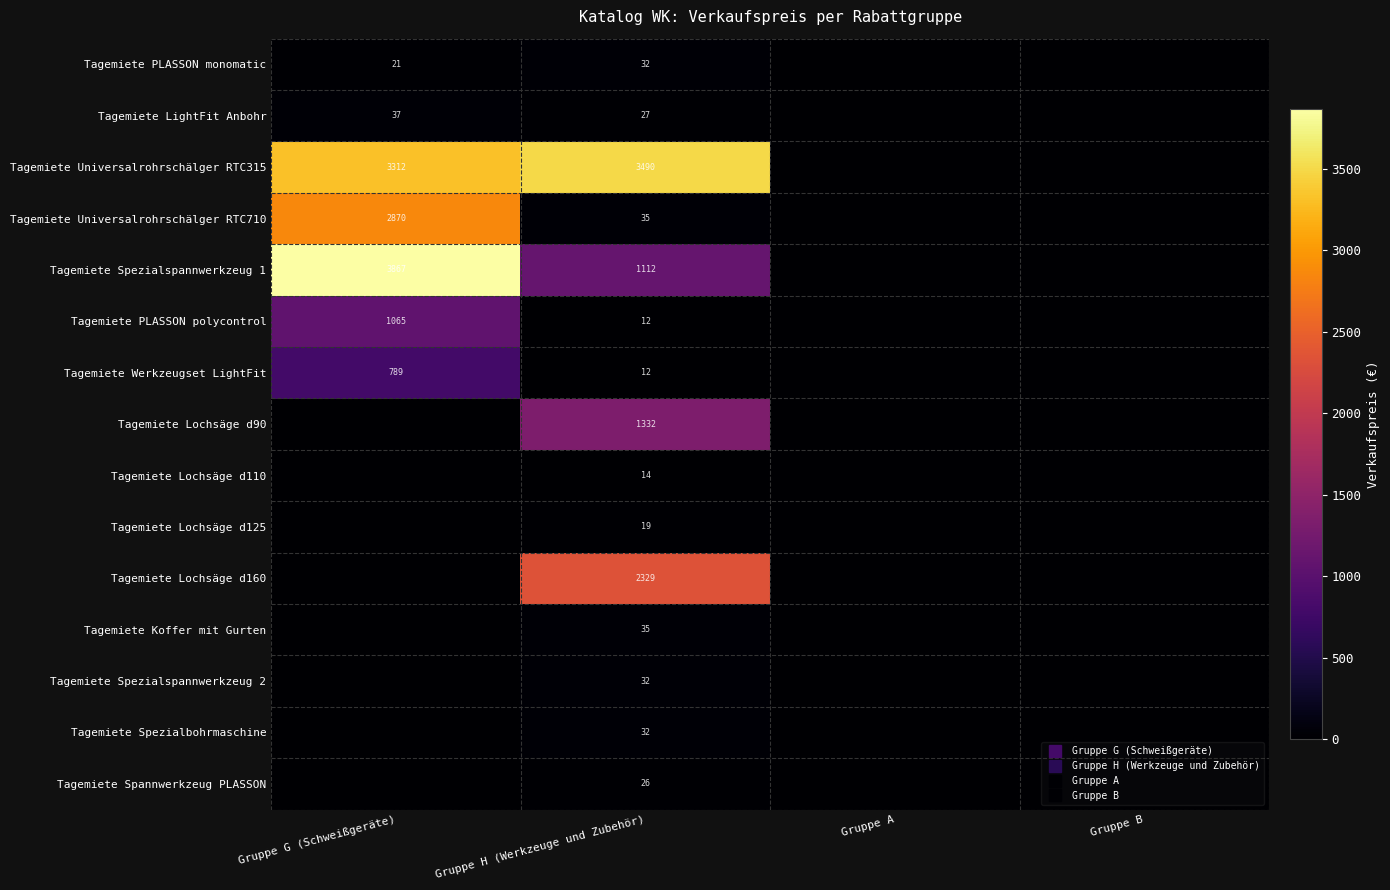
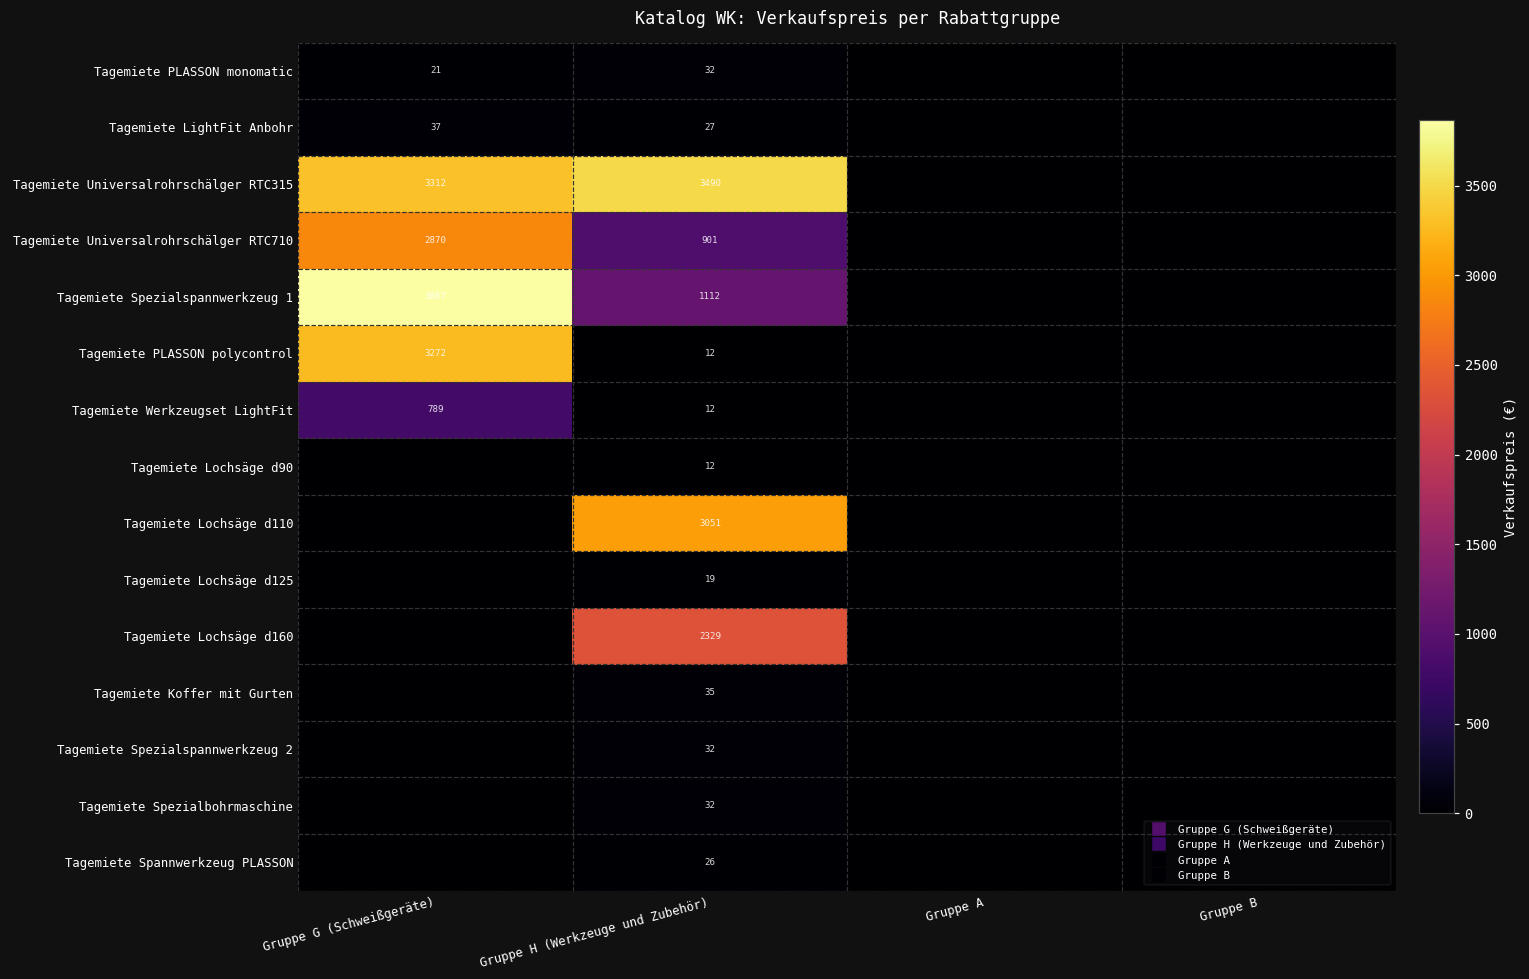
  {
    "Tagemiete PLASSON monomatic": {
      "Gruppe G (Schweißgeräte)": 21,
      "Gruppe H (Werkzeuge und Zubehör)": 32
    },
    "Tagemiete LightFit Anbohr": {
      "Gruppe G (Schweißgeräte)": 37,
      "Gruppe H (Werkzeuge und Zubehör)": 27
    },
    "Tagemiete Universalrohrschälger RTC315": {
      "Gruppe G (Schweißgeräte)": 3312,
      "Gruppe H (Werkzeuge und Zubehör)": 3490
    },
    "Tagemiete Universalrohrschälger RTC710": {
      "Gruppe G (Schweißgeräte)": 2870,
-     "Gruppe H (Werkzeuge und Zubehör)": 35
+     "Gruppe H (Werkzeuge und Zubehör)": 901
    },
    "Tagemiete Spezialspannwerkzeug 1": {
      "Gruppe G (Schweißgeräte)": 3867,
      "Gruppe H (Werkzeuge und Zubehör)": 1112
    },
    "Tagemiete PLASSON polycontrol": {
-     "Gruppe G (Schweißgeräte)": 1065,
+     "Gruppe G (Schweißgeräte)": 3272,
      "Gruppe H (Werkzeuge und Zubehör)": 12
    },
    "Tagemiete Werkzeugset LightFit": {
      "Gruppe G (Schweißgeräte)": 789,
      "Gruppe H (Werkzeuge und Zubehör)": 12
    },
    "Tagemiete Lochsäge d90": {
-     "Gruppe H (Werkzeuge und Zubehör)": 1332
+     "Gruppe H (Werkzeuge und Zubehör)": 12
    },
    "Tagemiete Lochsäge d110": {
-     "Gruppe H (Werkzeuge und Zubehör)": 14
+     "Gruppe H (Werkzeuge und Zubehör)": 3051
    },
    "Tagemiete Lochsäge d125": {
      "Gruppe H (Werkzeuge und Zubehör)": 19
    },
    "Tagemiete Lochsäge d160": {
      "Gruppe H (Werkzeuge und Zubehör)": 2329
    },
    "Tagemiete Koffer mit Gurten": {
      "Gruppe H (Werkzeuge und Zubehör)": 35
    },
    "Tagemiete Spezialspannwerkzeug 2": {
      "Gruppe H (Werkzeuge und Zubehör)": 32
    },
    "Tagemiete Spezialbohrmaschine": {
      "Gruppe H (Werkzeuge und Zubehör)": 32
    },
    "Tagemiete Spannwerkzeug PLASSON": {
      "Gruppe H (Werkzeuge und Zubehör)": 26
    }
  }
